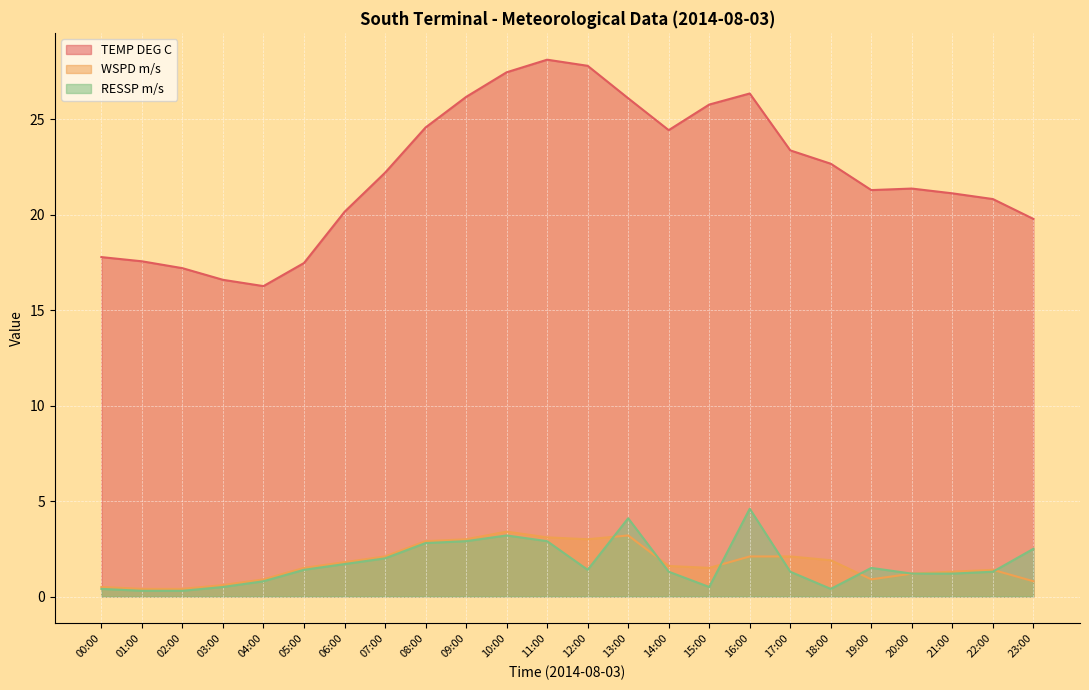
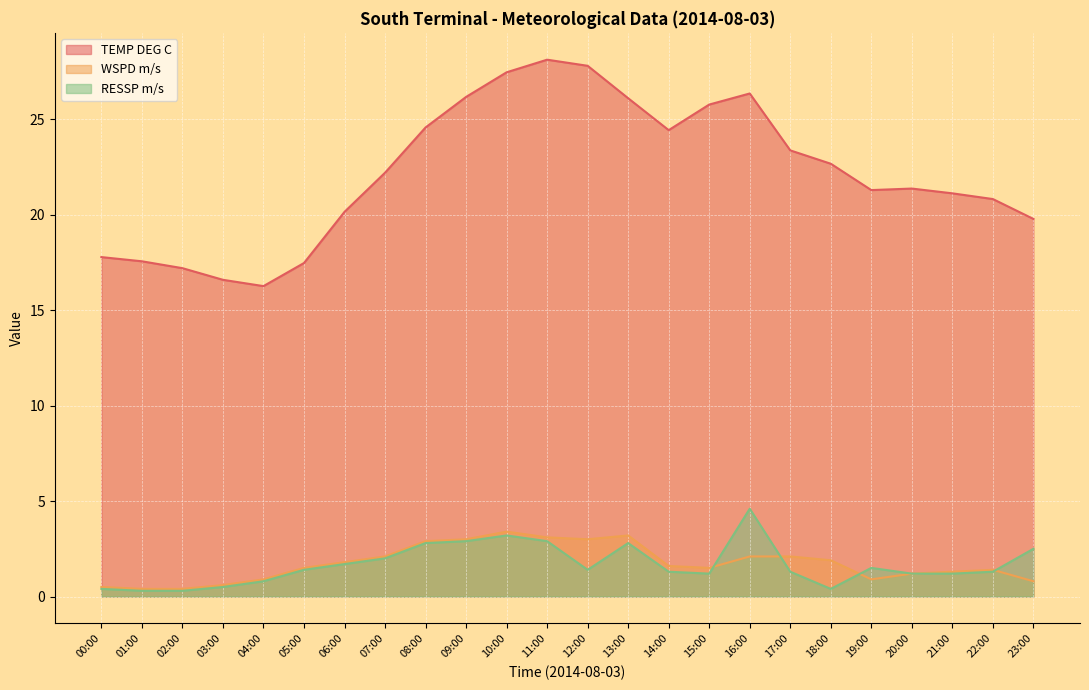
  {
    "RESSP m/s": {
      "10:00": 3.2,
      "11:00": 2.9,
      "12:00": 1.4,
-     "13:00": 4.1,
+     "13:00": 2.8,
      "14:00": 1.3,
-     "15:00": 0.5,
+     "15:00": 1.2,
      "16:00": 4.6,
      "17:00": 1.3,
      "18:00": 0.4,
      "19:00": 1.5,
      "23:00": 2.5
    }
  }
